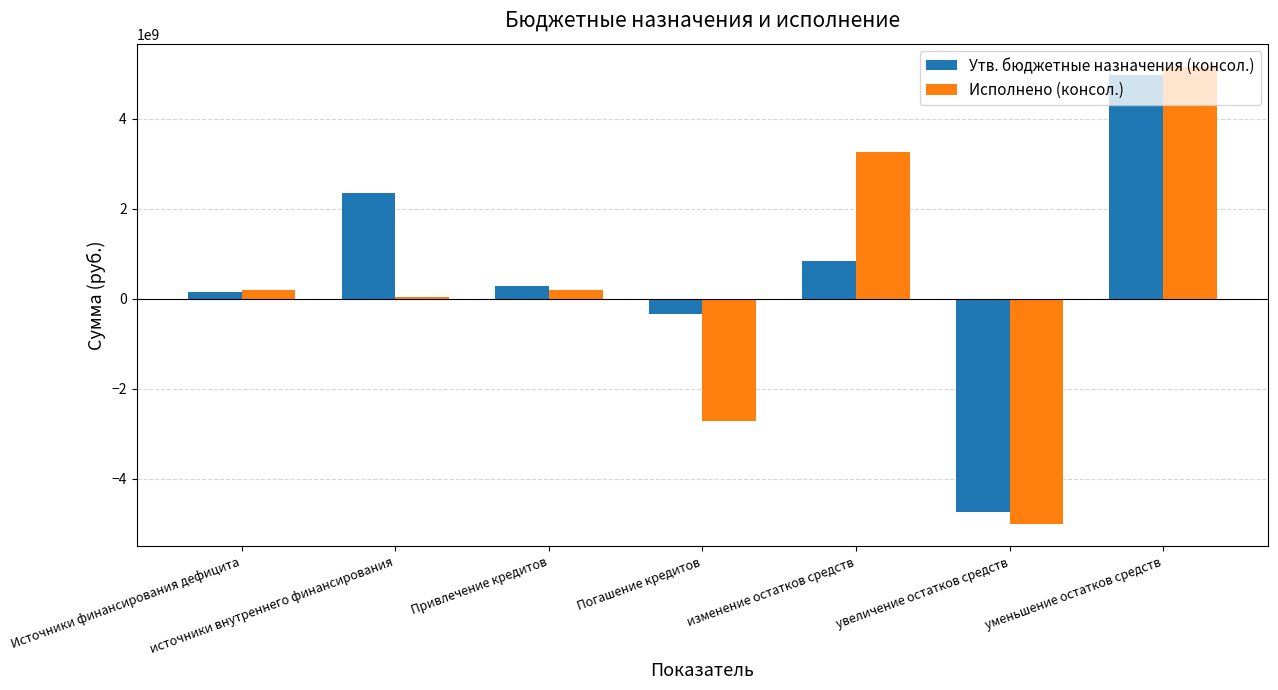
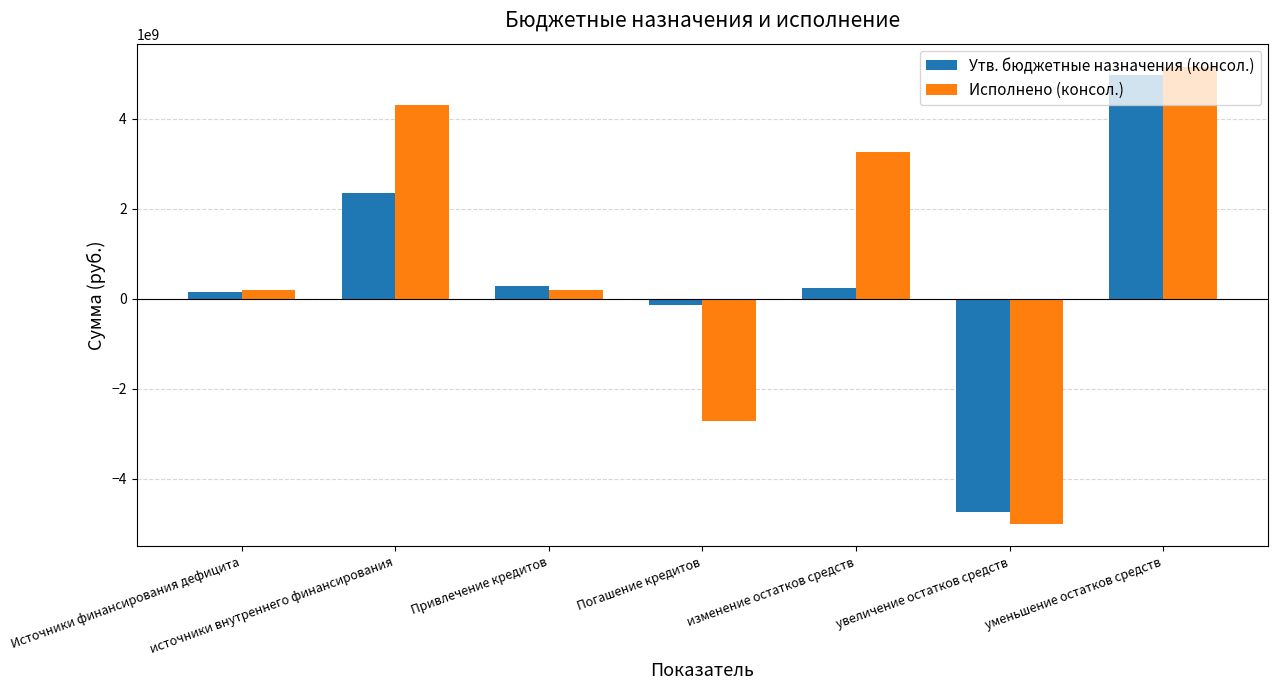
  {
    "Утв. бюджетные назначения (консол.)": {
      "Источники финансирования дефицита": 200000000,
      "источники внутреннего финансирования": 2400000000,
      "Привлечение кредитов": 300000000,
-     "Погашение кредитов": -300000000,
-     "изменение остатков средств": 800000000,
+     "Погашение кредитов": -200000000,
+     "изменение остатков средств": 200000000,
      "увеличение остатков средств": -4700000000
    },
    "Исполнено (консол.)": {
      "Источники финансирования дефицита": 200000000,
-     "источники внутреннего финансирования": 0,
+     "источники внутреннего финансирования": 4300000000,
      "Привлечение кредитов": 200000000,
      "Погашение кредитов": -2700000000,
      "изменение остатков средств": 3300000000,
      "увеличение остатков средств": -5000000000
    }
  }
